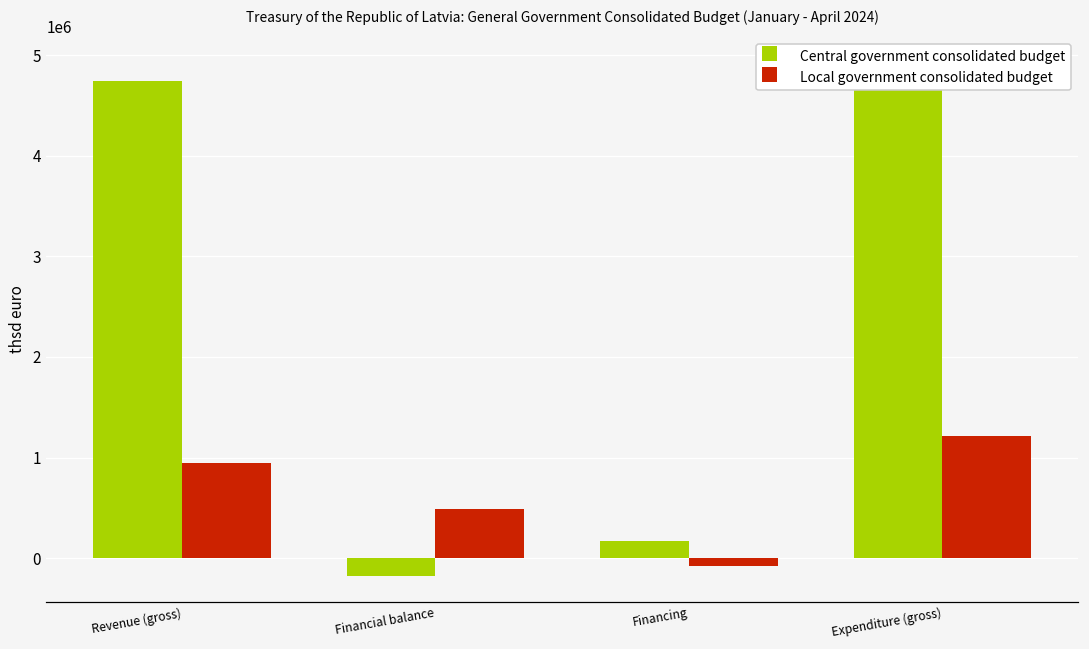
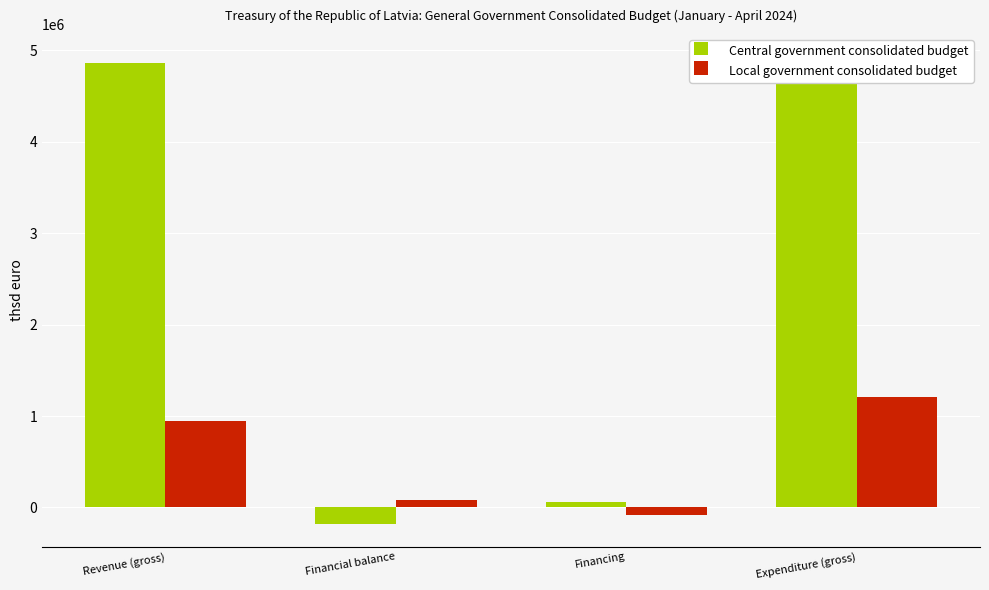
  {
    "Central government consolidated budget": {
-     "Revenue (gross)": 4700000,
+     "Revenue (gross)": 4900000,
      "Financial balance": -200000,
-     "Financing": 200000
+     "Financing": 100000
    },
    "Local government consolidated budget": {
      "Revenue (gross)": 900000,
-     "Financial balance": 500000,
+     "Financial balance": 100000,
      "Financing": -100000,
      "Expenditure (gross)": 1200000
    }
  }
